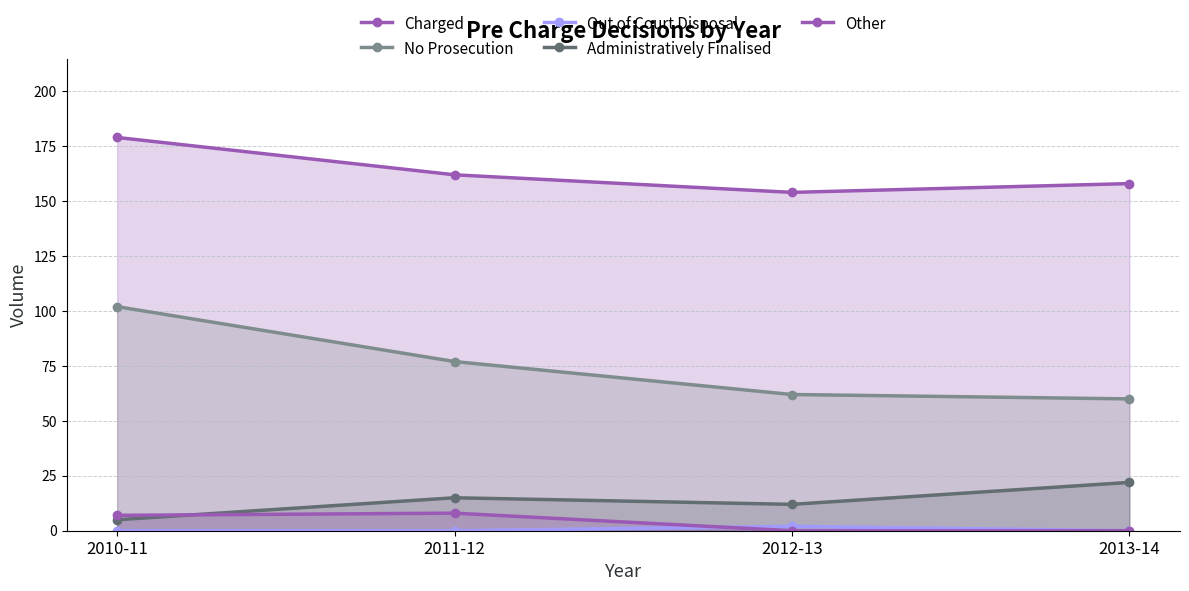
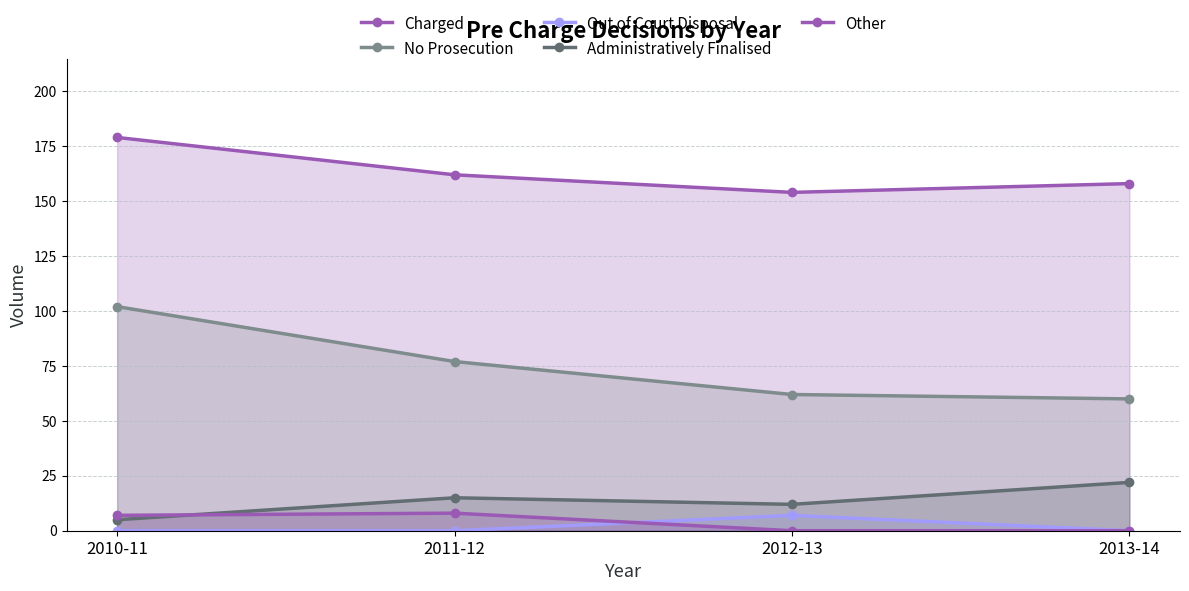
  {
    "Out of Court Disposal": {
      "2010-11": 0,
      "2011-12": 0,
-     "2012-13": 2
+     "2012-13": 7
    }
  }
